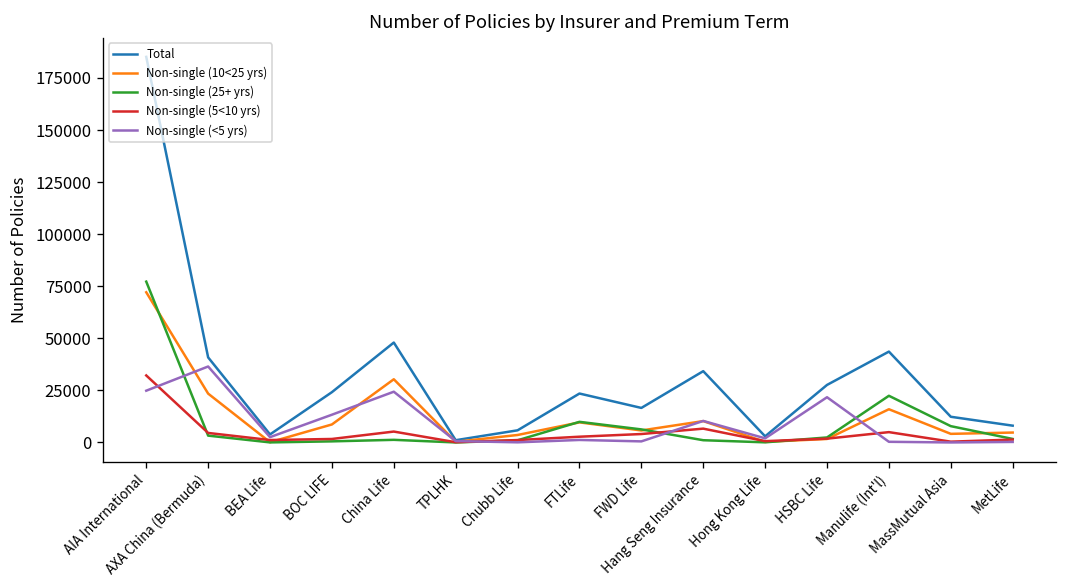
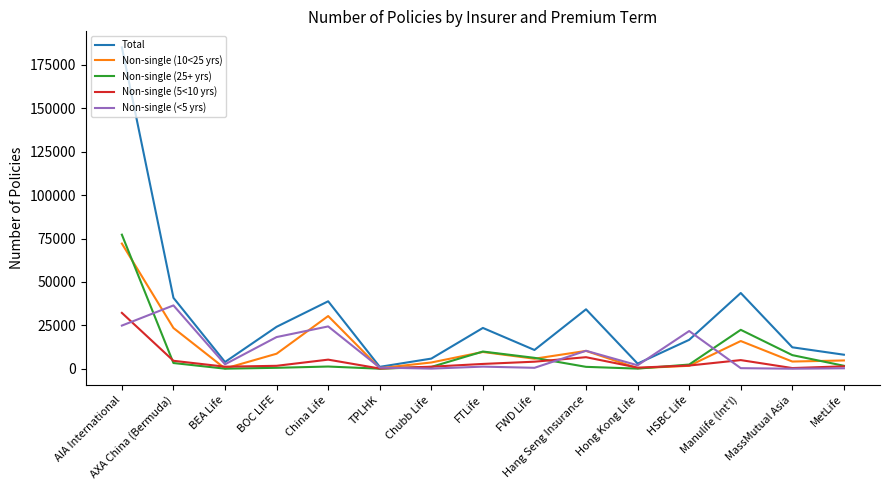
  {
    "Total": {
      "AXA China (Bermuda)": 41000,
      "BOC LIFE": 24000,
-     "China Life": 48000,
+     "China Life": 39000,
      "Chubb Life": 6000,
      "FTLife": 23000,
-     "FWD Life": 17000,
+     "FWD Life": 11000,
      "Hang Seng Insurance": 34000,
-     "HSBC Life": 28000,
+     "HSBC Life": 17000,
      "Manulife (Int'l)": 44000,
      "MassMutual Asia": 12000,
      "MetLife": 8000
    },
    "Non-single (10<25 yrs)": {
      "AIA International": 72000,
      "AXA China (Bermuda)": 23000,
      "BOC LIFE": 9000,
      "China Life": 30000,
      "Chubb Life": 4000,
      "Manulife (Int'l)": 16000,
      "MassMutual Asia": 4000,
      "MetLife": 5000
    },
    "Non-single (25+ yrs)": {
      "AIA International": 77000,
      "China Life": 1000,
      "Hang Seng Insurance": 1000,
      "Manulife (Int'l)": 22000,
      "MassMutual Asia": 8000
    },
    "Non-single (5<10 yrs)": {
      "AIA International": 32000,
      "China Life": 5000,
      "FTLife": 3000,
      "FWD Life": 4000,
      "Hang Seng Insurance": 7000,
      "Manulife (Int'l)": 5000
    },
    "Non-single (<5 yrs)": {
      "AIA International": 25000,
      "AXA China (Bermuda)": 36000,
-     "BOC LIFE": 13000,
+     "BOC LIFE": 18000,
      "China Life": 24000,
      "FTLife": 1000,
      "FWD Life": 1000,
      "HSBC Life": 22000,
      "Manulife (Int'l)": 0
    }
  }
